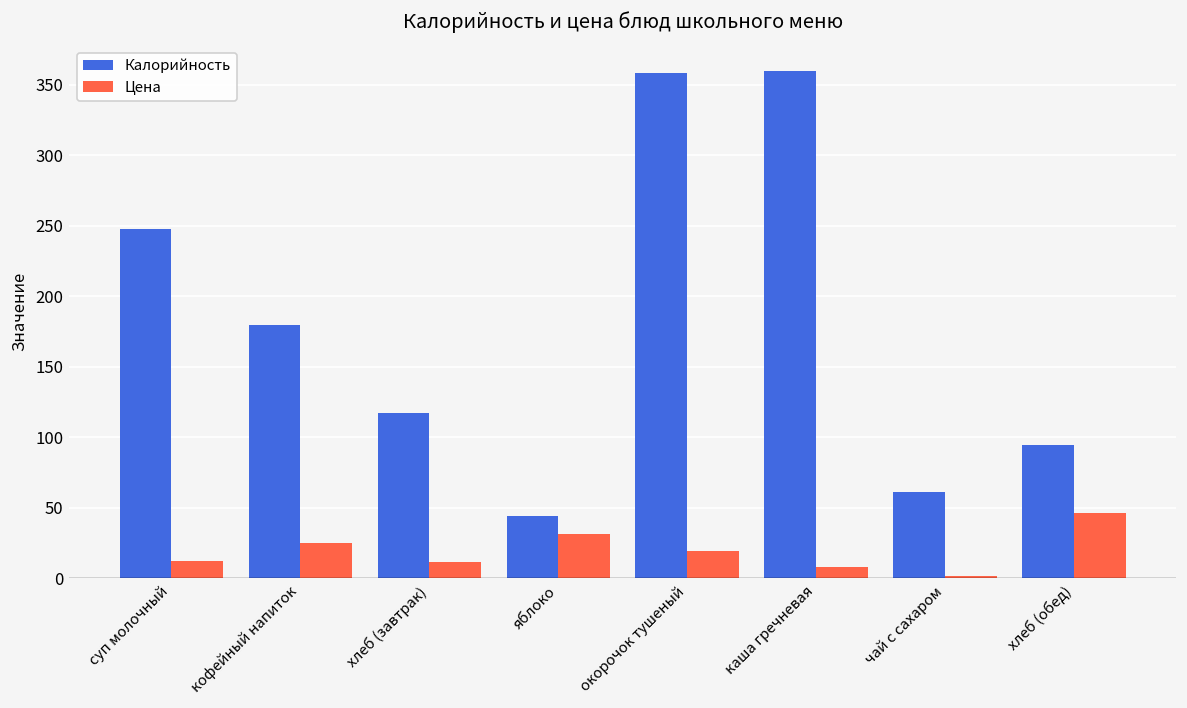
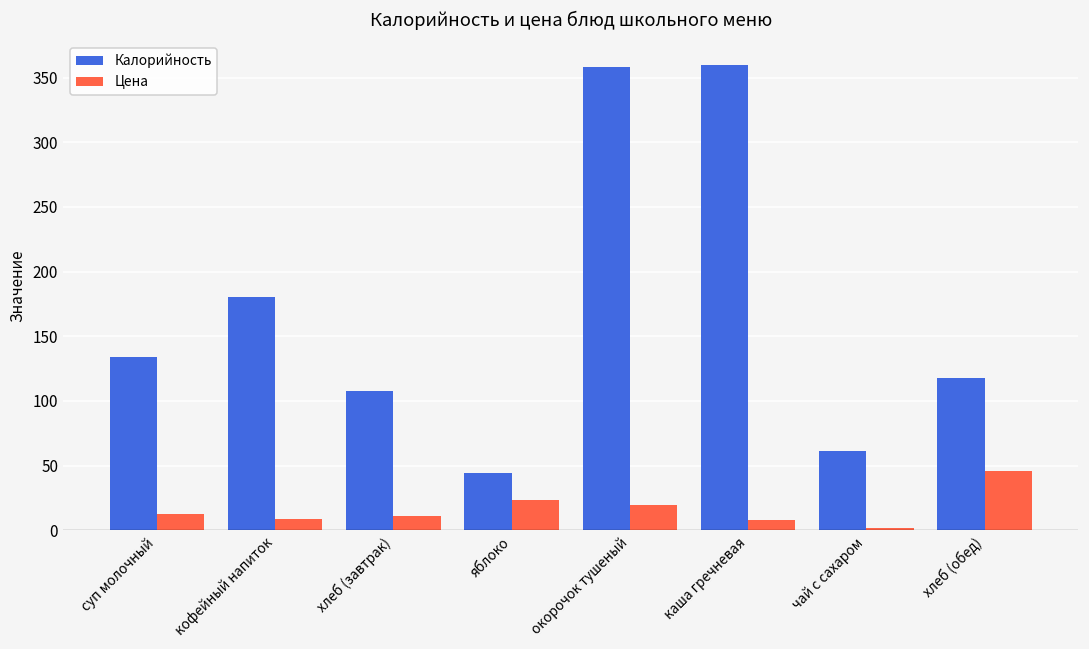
  {
    "Калорийность": {
-     "суп молочный": 248,
+     "суп молочный": 134,
      "кофейный напиток": 180,
-     "хлеб (завтрак)": 118,
+     "хлеб (завтрак)": 108,
      "яблоко": 44,
      "окорочок тушеный": 358,
      "каша гречневая": 360,
      "чай с сахаром": 61,
-     "хлеб (обед)": 94
+     "хлеб (обед)": 118
    },
    "Цена": {
      "суп молочный": 12,
-     "кофейный напиток": 25,
+     "кофейный напиток": 9,
      "хлеб (завтрак)": 11,
-     "яблоко": 32,
+     "яблоко": 23,
      "окорочок тушеный": 19,
      "каша гречневая": 8,
      "хлеб (обед)": 46
    }
  }
